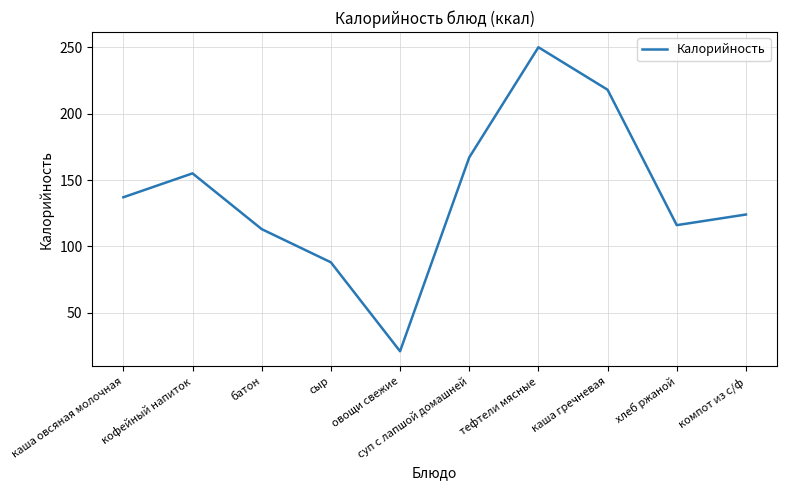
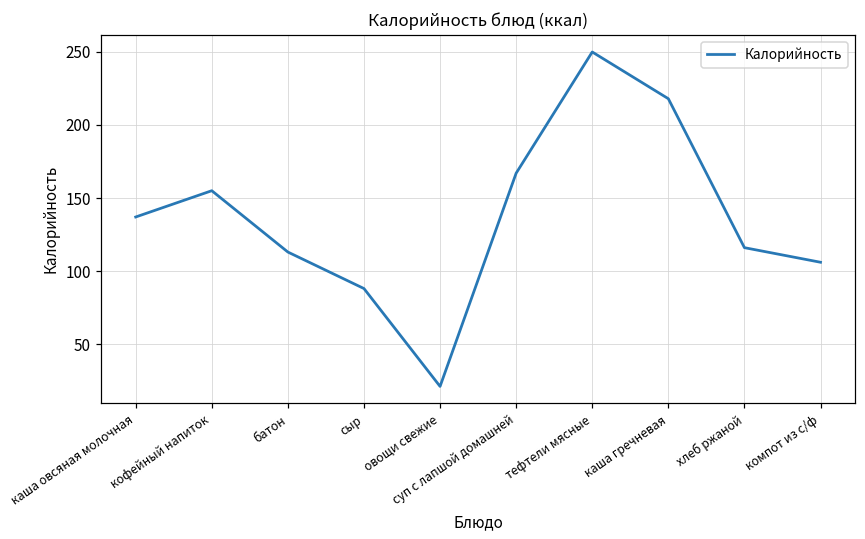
  {
    "каша овсяная молочная": 137,
    "кофейный напиток": 155,
    "батон": 113,
    "сыр": 88,
    "овощи свежие": 21,
    "суп с лапшой домашней": 167,
    "тефтели мясные": 250,
    "каша гречневая": 218,
    "хлеб ржаной": 116,
-   "компот из с/ф": 124
+   "компот из с/ф": 106
  }
